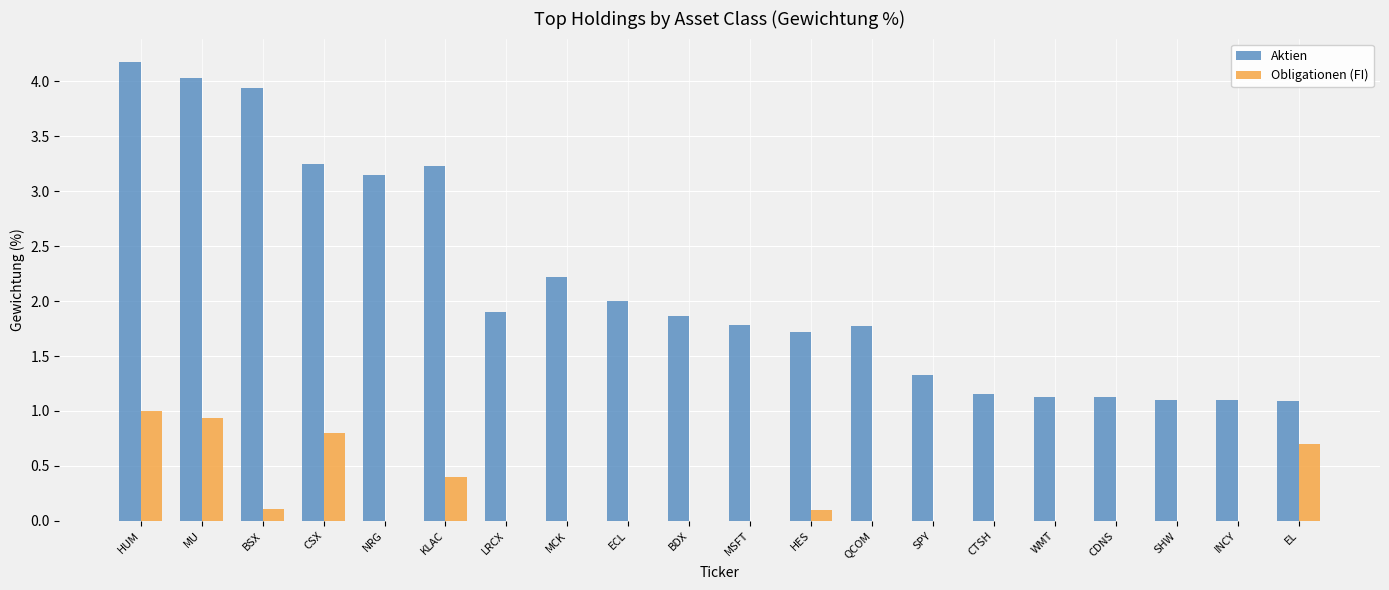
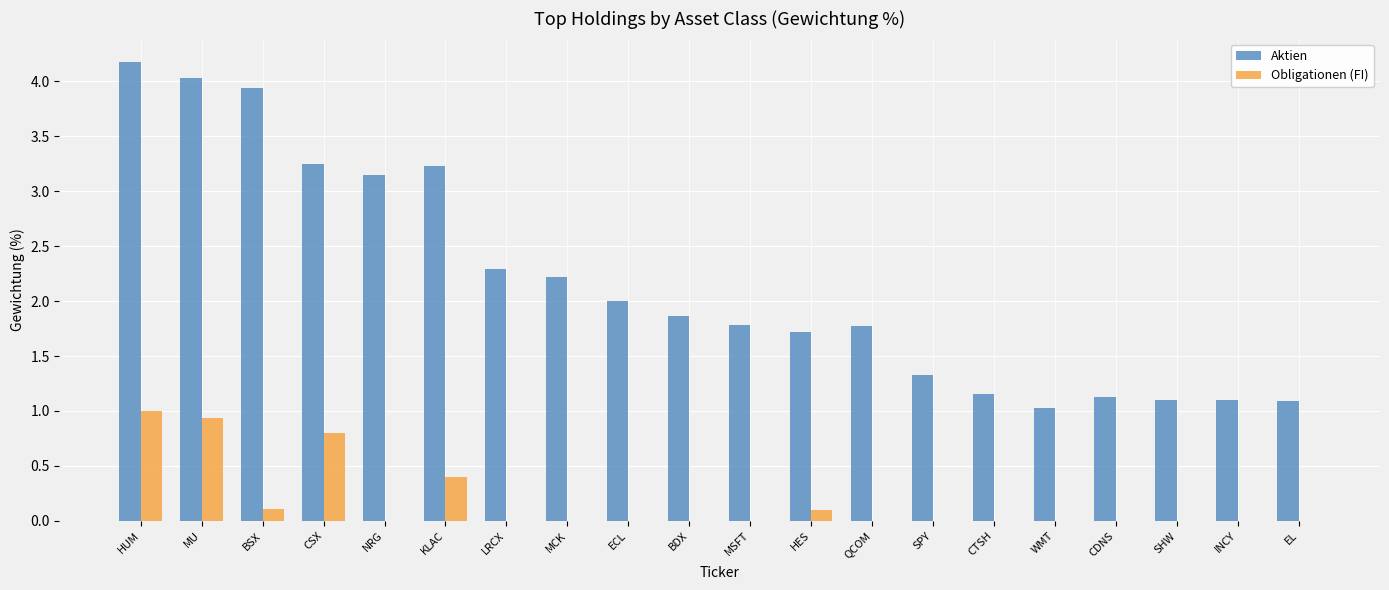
  {
    "Aktien": {
      "HUM": 4.18,
      "MU": 4.03,
      "BSX": 3.94,
      "CSX": 3.25,
      "NRG": 3.15,
      "KLAC": 3.23,
-     "LRCX": 1.90,
+     "LRCX": 2.29,
      "MCK": 2.22,
      "ECL": 2.00,
      "BDX": 1.86,
      "MSFT": 1.78,
      "HES": 1.72,
      "QCOM": 1.77,
      "SPY": 1.33,
      "CTSH": 1.15,
-     "WMT": 1.13,
+     "WMT": 1.03,
      "CDNS": 1.13,
      "SHW": 1.10,
      "INCY": 1.10,
      "EL": 1.09
    },
    "Obligationen (FI)": {
      "HUM": 1.0,
      "MU": 0.94,
      "BSX": 0.1,
      "CSX": 0.8,
      "NRG": 0.0,
      "KLAC": 0.4,
      "LRCX": 0.0,
      "MCK": 0.0,
      "ECL": 0.0,
      "BDX": 0.0,
      "MSFT": 0.0,
      "HES": 0.1,
      "QCOM": 0.0,
      "SPY": 0.0,
      "CTSH": 0.0,
      "WMT": 0.0,
      "CDNS": 0.0,
      "SHW": 0.0,
      "INCY": 0.0,
-     "EL": 0.7
+     "EL": 0.0
    }
  }
